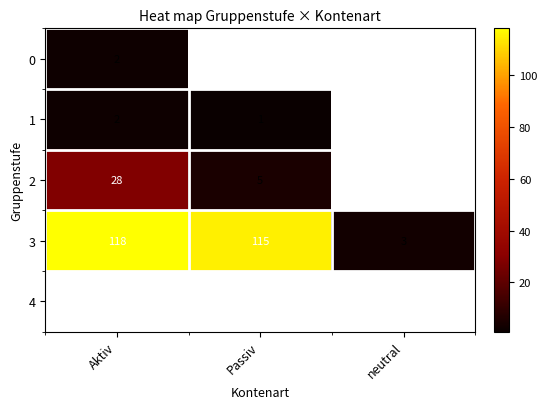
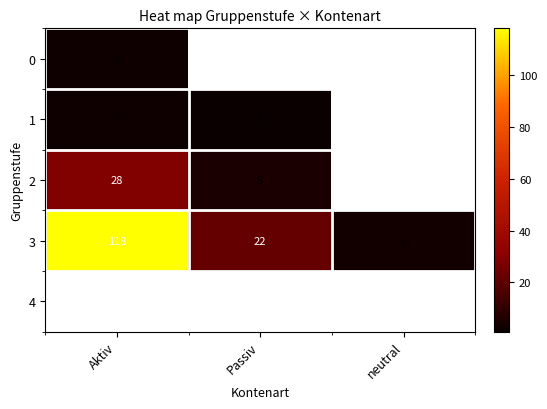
  {
    "2": {
      "Aktiv": 28
    },
    "3": {
      "Aktiv": 118,
-     "Passiv": 115
+     "Passiv": 22
    }
  }
